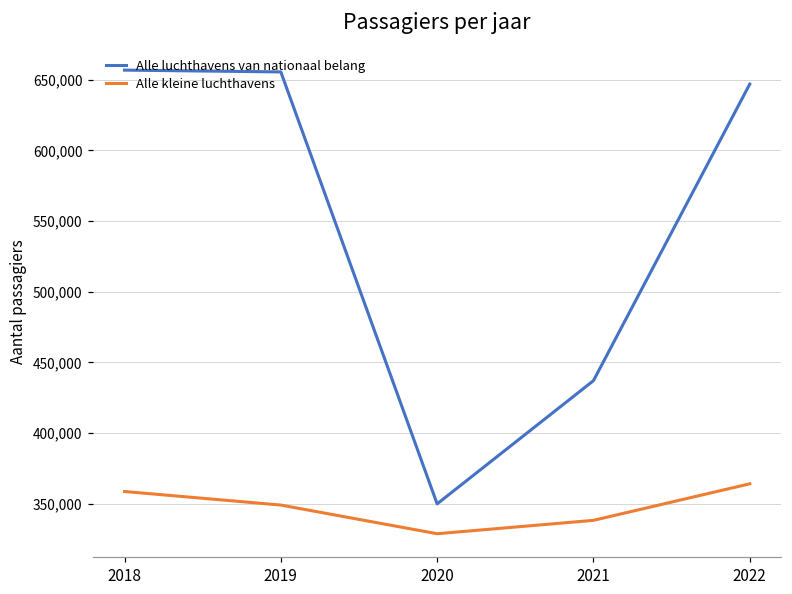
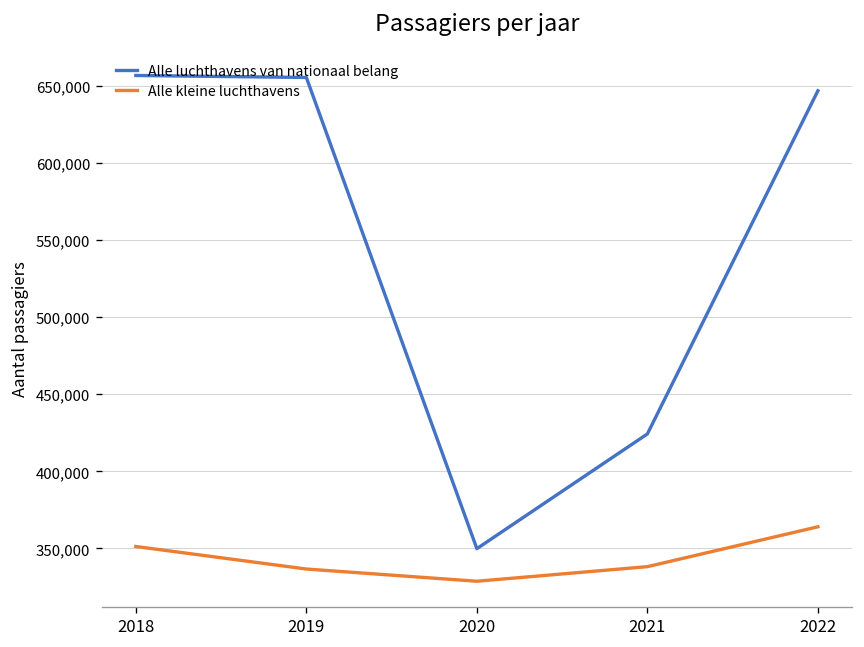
  {
    "Alle luchthavens van nationaal belang": {
      "2018": "657,000",
      "2019": "656,000",
      "2020": "350,000",
-     "2021": "437,000",
+     "2021": "424,000",
      "2022": "647,000"
    },
    "Alle kleine luchthavens": {
-     "2018": "359,000",
-     "2019": "349,000",
+     "2018": "351,000",
+     "2019": "337,000",
      "2020": "329,000",
      "2021": "338,000",
      "2022": "364,000"
    }
  }
